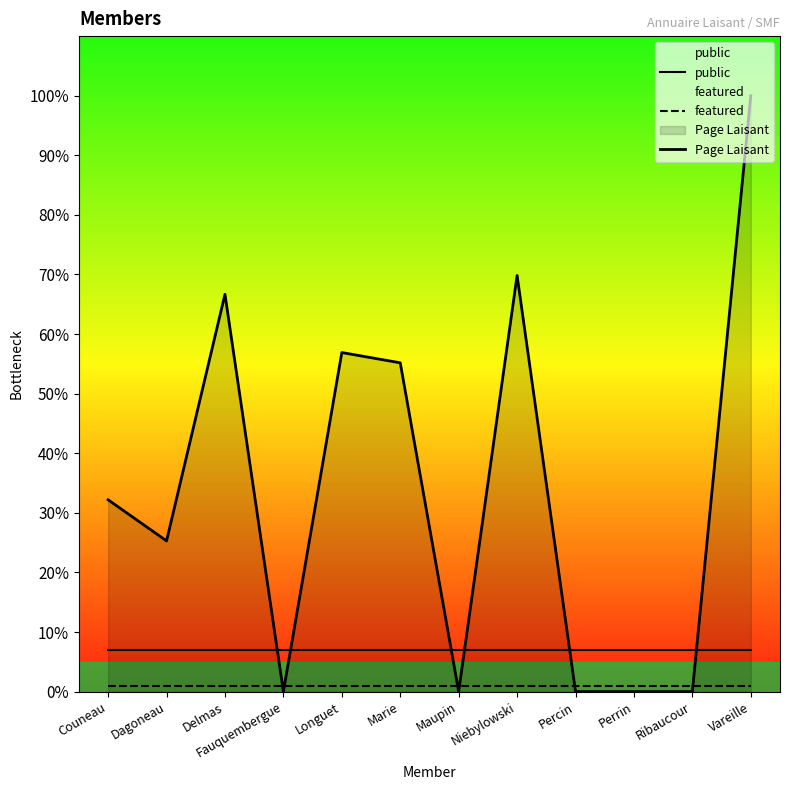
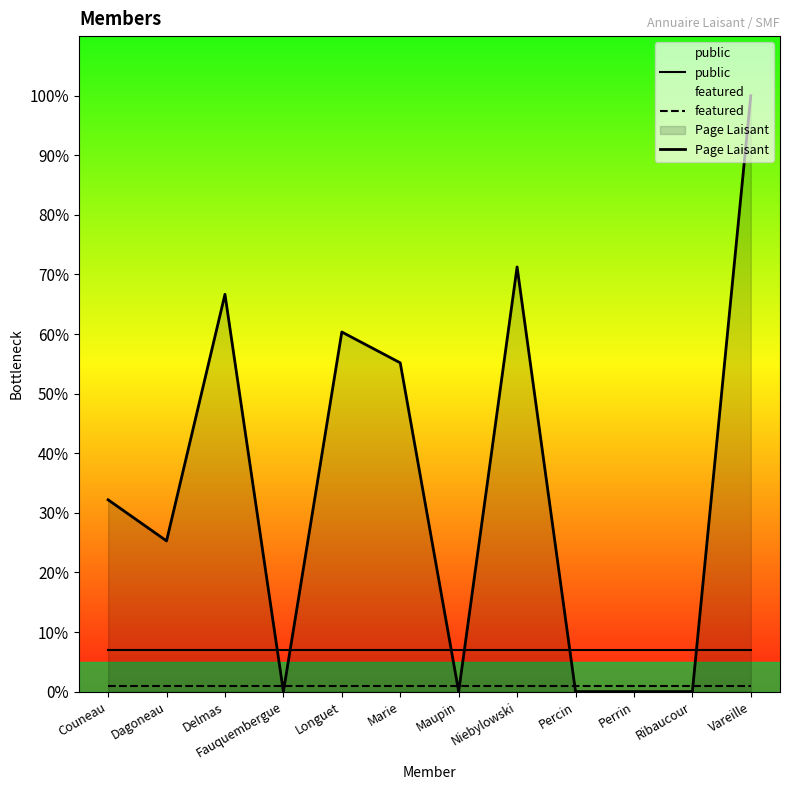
  {
    "Page Laisant": {
      "Couneau": "32%",
      "Dagoneau": "25%",
      "Delmas": "67%",
-     "Longuet": "57%",
+     "Longuet": "60%",
      "Marie": "55%",
-     "Niebylowski": "70%"
+     "Niebylowski": "71%"
    }
  }
